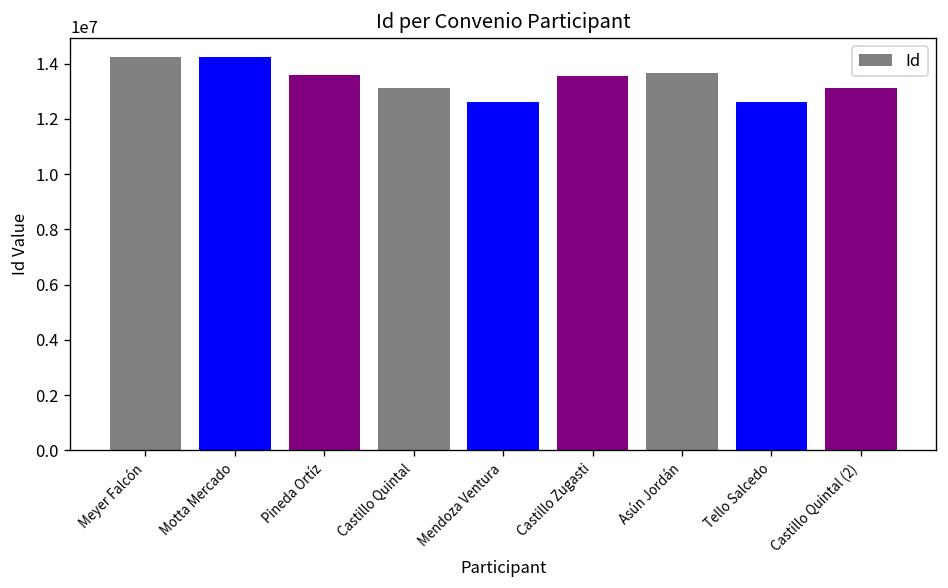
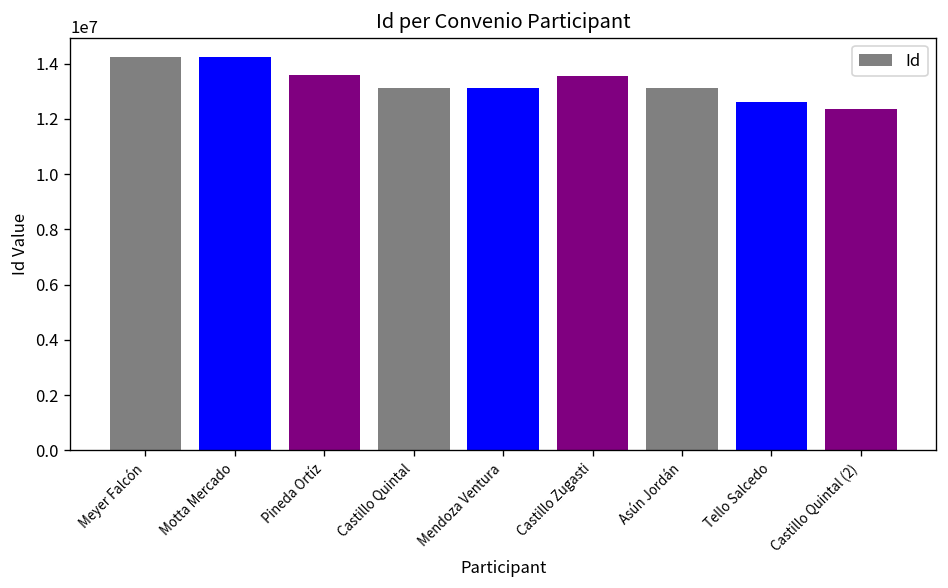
  {
    "Meyer Falcón": 14200000,
    "Motta Mercado": 14200000,
    "Pineda Ortíz": 13600000,
    "Castillo Quintal": 13100000,
-   "Mendoza Ventura": 12600000,
+   "Mendoza Ventura": 13100000,
    "Castillo Zugasti": 13600000,
-   "Asún Jordán": 13700000,
+   "Asún Jordán": 13100000,
    "Tello Salcedo": 12600000,
-   "Castillo Quintal (2)": 13100000
+   "Castillo Quintal (2)": 12400000
  }
